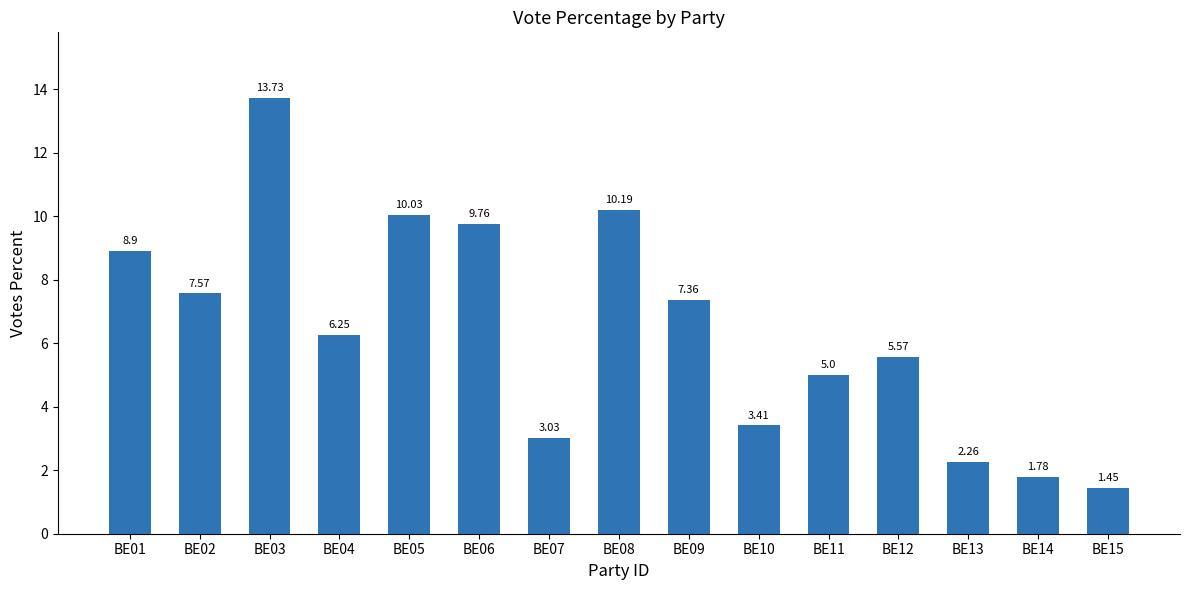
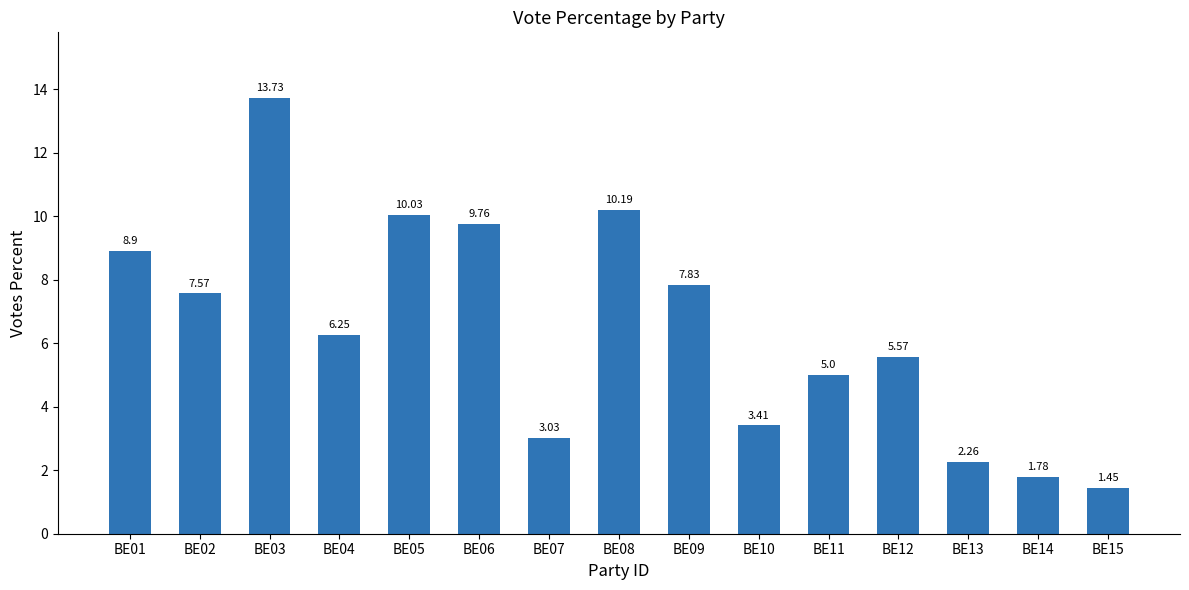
  {
    "BE01": 8.9,
    "BE02": 7.57,
    "BE03": 13.73,
    "BE04": 6.25,
    "BE05": 10.03,
    "BE06": 9.76,
    "BE07": 3.03,
    "BE08": 10.19,
-   "BE09": 7.36,
+   "BE09": 7.83,
    "BE10": 3.41,
    "BE11": 5.0,
    "BE12": 5.57,
    "BE13": 2.26,
    "BE14": 1.78,
    "BE15": 1.45
  }
